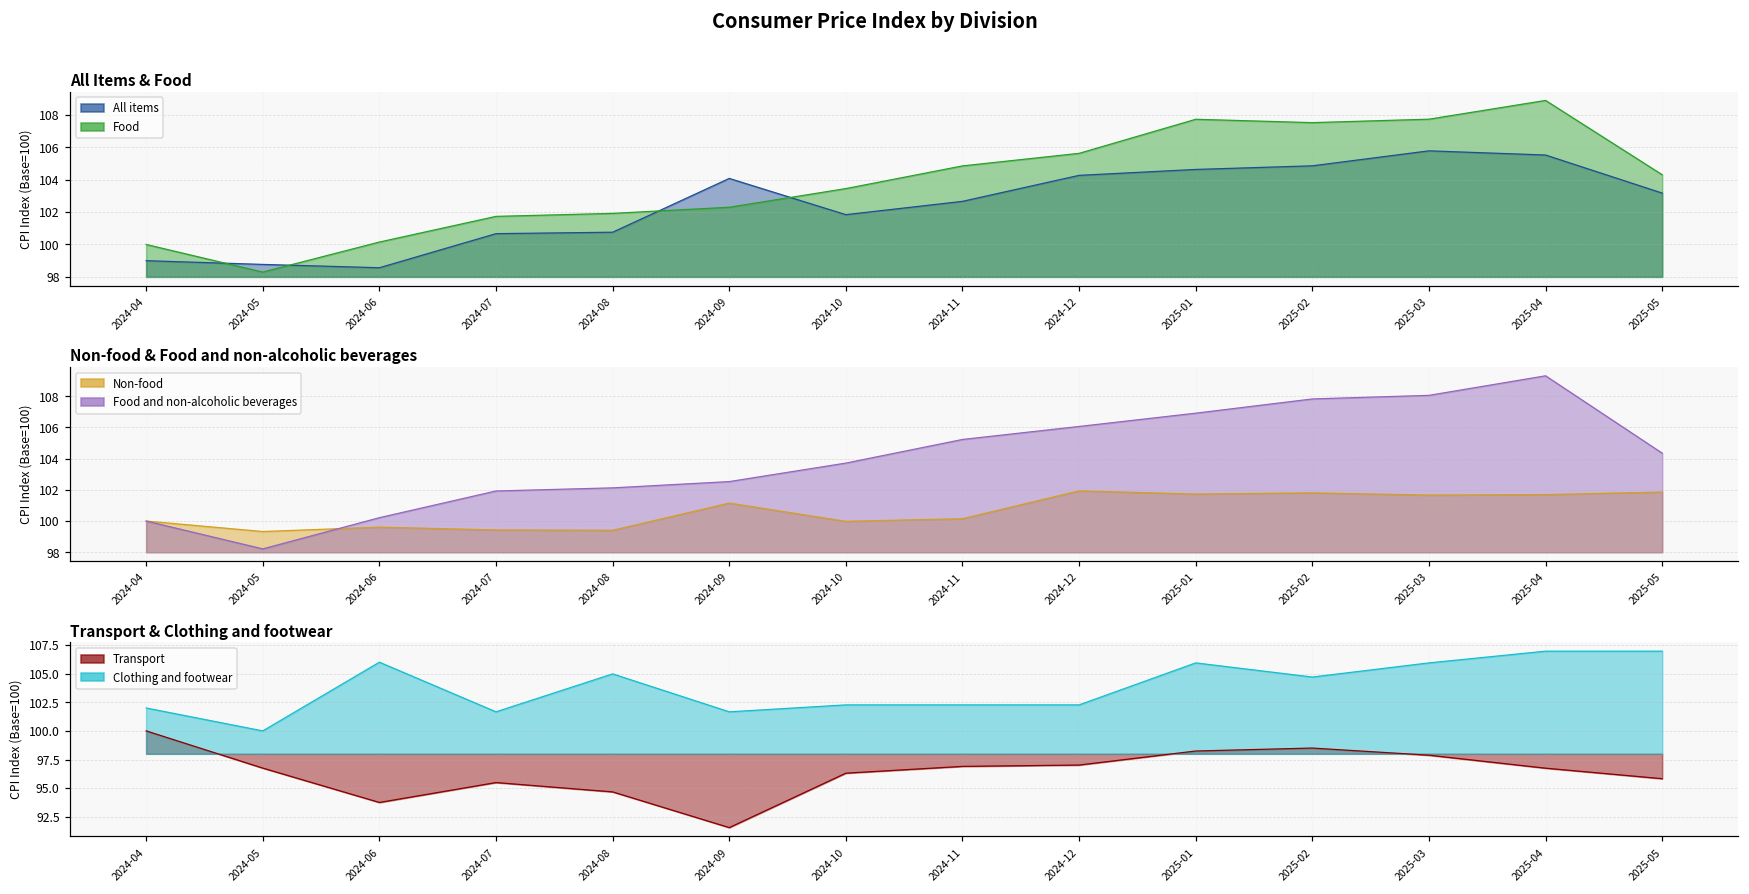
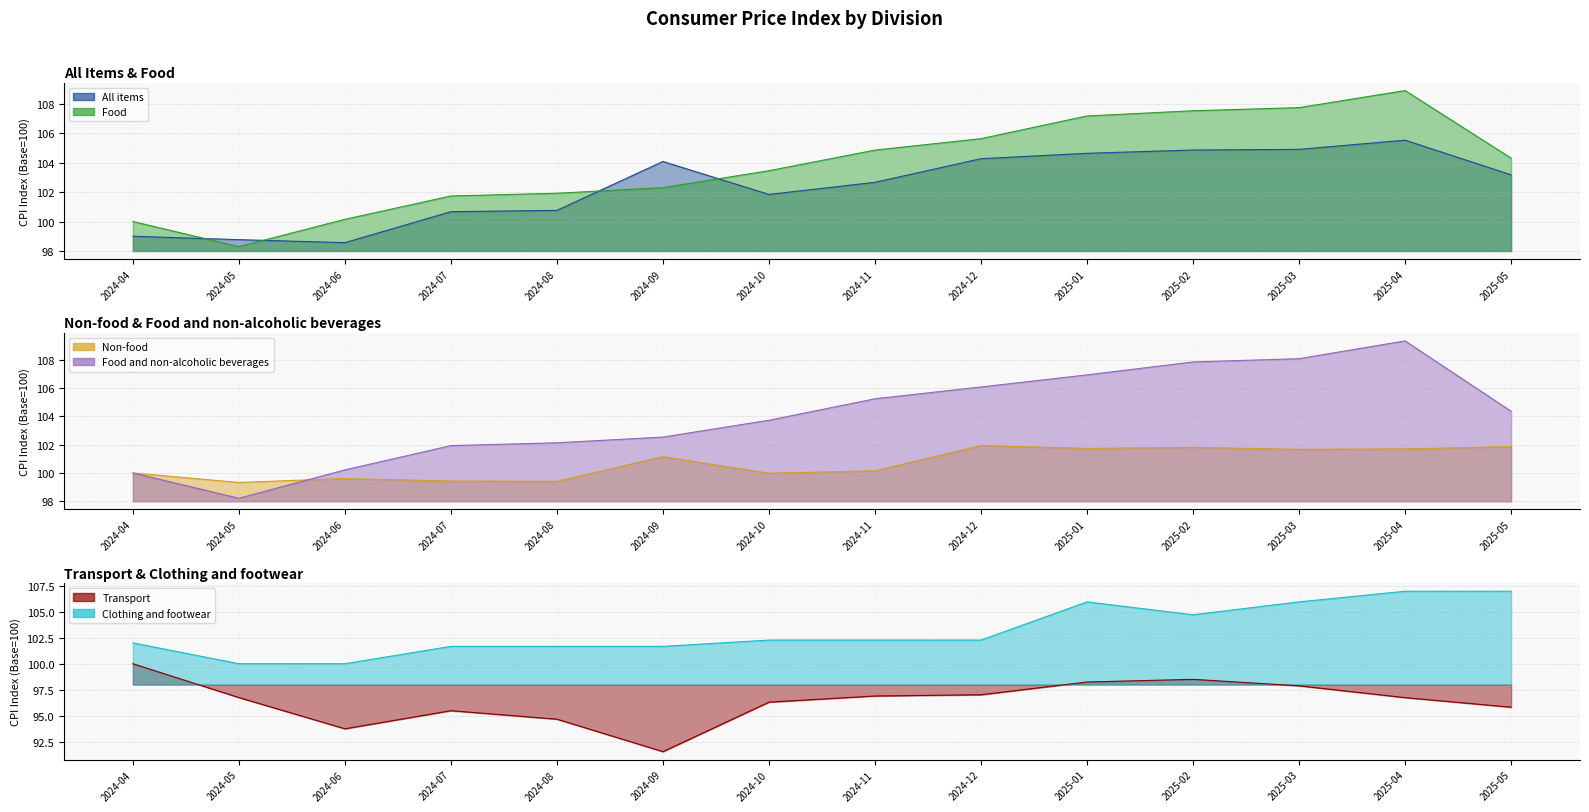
  {
    "All Items & Food": {
      "All items": {
        "2024-04": 99.0,
        "2024-05": 98.8,
        "2024-06": 98.6,
        "2024-07": 100.7,
        "2024-08": 100.8,
        "2024-09": 104.1,
        "2024-10": 101.8,
        "2024-11": 102.7,
        "2024-12": 104.3,
        "2025-01": 104.6,
        "2025-02": 104.9,
-       "2025-03": 105.8,
+       "2025-03": 104.9,
        "2025-04": 105.5,
        "2025-05": 103.2
      },
      "Food": {
        "2024-04": 100.0,
        "2024-05": 98.3,
        "2024-06": 100.2,
        "2024-07": 101.7,
        "2024-08": 101.9,
        "2024-09": 102.3,
        "2024-10": 103.5,
        "2024-11": 104.9,
        "2024-12": 105.6,
-       "2025-01": 107.7,
+       "2025-01": 107.2,
        "2025-02": 107.5,
        "2025-03": 107.7,
        "2025-04": 108.9,
        "2025-05": 104.3
      }
    },
    "Non-food & Food and non-alcoholic beverages": {
      "Non-food": {
        "2024-05": 99.3,
        "2024-06": 99.6,
        "2024-07": 99.4,
        "2024-08": 99.4,
        "2024-09": 101.2,
        "2024-10": 100.0,
        "2024-11": 100.2,
        "2024-12": 101.9,
        "2025-01": 101.7,
        "2025-02": 101.8,
        "2025-03": 101.7,
        "2025-04": 101.7,
        "2025-05": 101.9
      },
      "Food and non-alcoholic beverages": {
        "2024-05": 98.2,
        "2024-06": 100.2,
        "2024-07": 101.9,
        "2024-08": 102.1,
        "2024-09": 102.5,
        "2024-10": 103.7,
        "2024-11": 105.2,
        "2024-12": 106.1,
        "2025-01": 106.9,
        "2025-02": 107.8,
        "2025-03": 108.1,
        "2025-04": 109.3,
        "2025-05": 104.4
      }
    },
    "Transport & Clothing and footwear": {
      "Clothing and footwear": {
        "2024-04": 102.0,
        "2024-05": 100.0,
-       "2024-06": 106,
+       "2024-06": 100,
        "2024-07": 101.7,
-       "2024-08": 105.0,
+       "2024-08": 101.7,
        "2024-09": 101.7,
        "2024-10": 102.3,
        "2024-11": 102.3,
        "2024-12": 102.3,
        "2025-01": 105.9,
        "2025-02": 104.7,
        "2025-03": 105.9,
        "2025-04": 107.0,
        "2025-05": 107.0
      }
    }
  }
